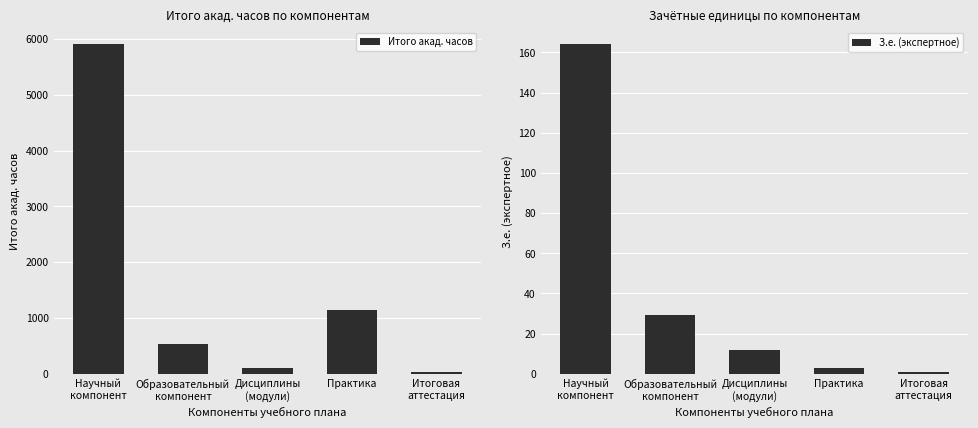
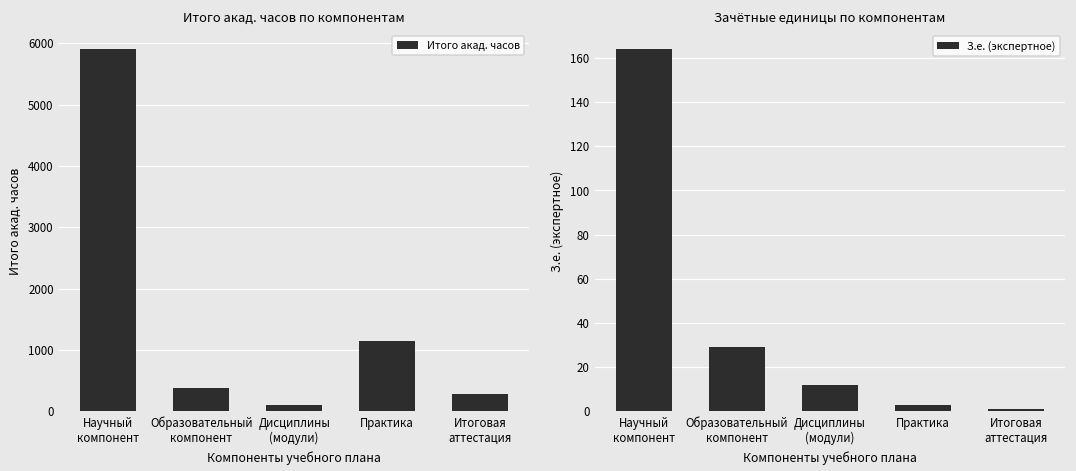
  {
    "Итого акад. часов по компонентам": {
      "Научный компонент": 5900,
-     "Образовательный компонент": 500,
+     "Образовательный компонент": 400,
      "Дисциплины (модули)": 100,
      "Практика": 1100,
-     "Итоговая аттестация": 0
+     "Итоговая аттестация": 300
    },
    "Зачётные единицы по компонентам": {
      "Научный компонент": 164,
      "Образовательный компонент": 29,
      "Дисциплины (модули)": 12,
      "Практика": 3
    }
  }
